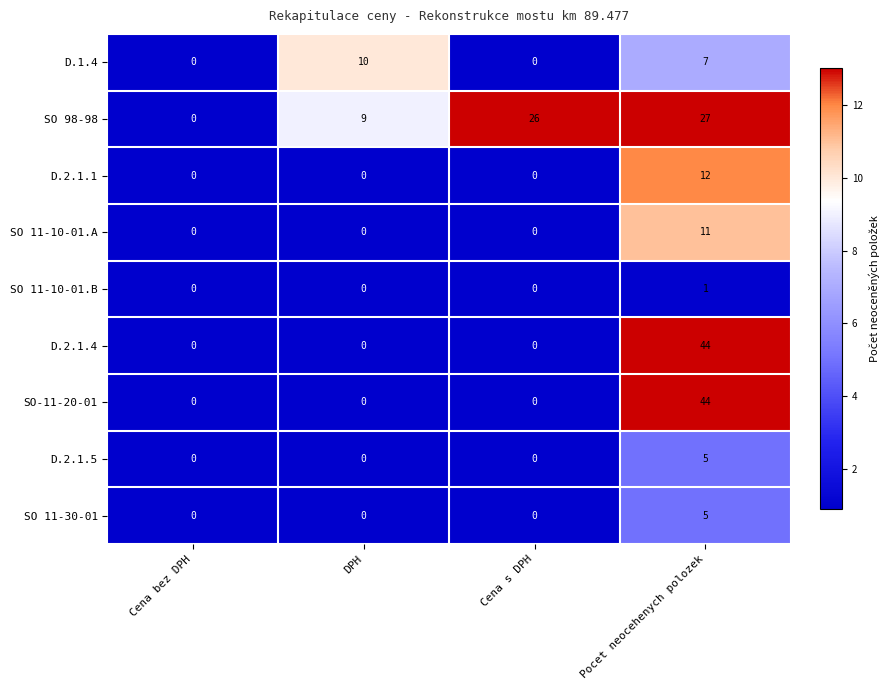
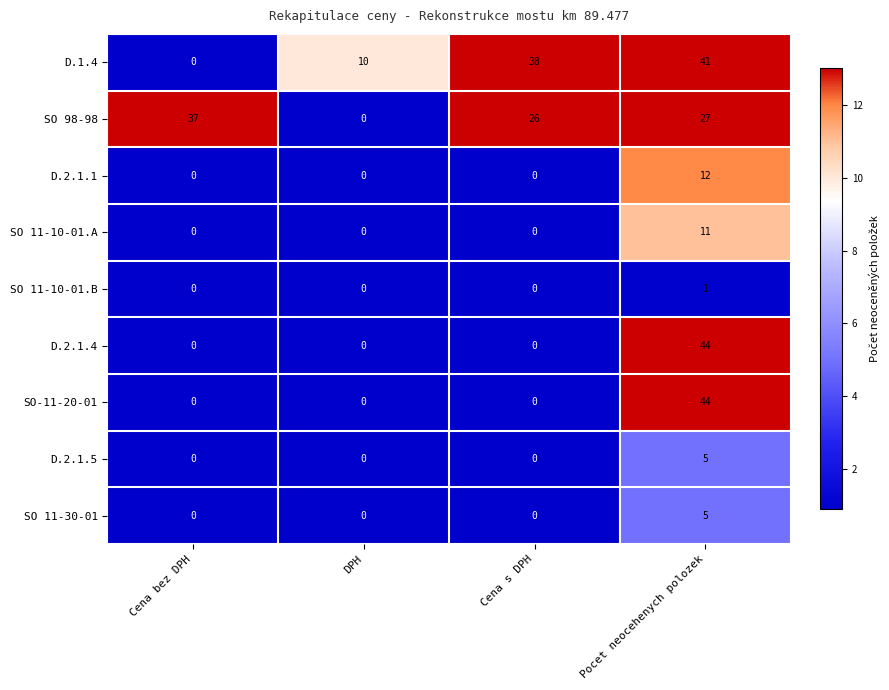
  {
    "D.1.4": {
      "Cena bez DPH": 0,
      "DPH": 10,
-     "Cena s DPH": 0,
-     "Pocet neocehenych polozek": 7
+     "Cena s DPH": 38,
+     "Pocet neocehenych polozek": 41
    },
    "SO 98-98": {
-     "Cena bez DPH": 0,
-     "DPH": 9,
+     "Cena bez DPH": 37,
+     "DPH": 0,
      "Cena s DPH": 26,
      "Pocet neocehenych polozek": 27
    },
    "D.2.1.1": {
      "Cena bez DPH": 0,
      "DPH": 0,
      "Cena s DPH": 0,
      "Pocet neocehenych polozek": 12
    },
    "SO 11-10-01.A": {
      "Cena bez DPH": 0,
      "DPH": 0,
      "Cena s DPH": 0,
      "Pocet neocehenych polozek": 11
    },
    "SO 11-10-01.B": {
      "Cena bez DPH": 0,
      "DPH": 0,
      "Cena s DPH": 0,
      "Pocet neocehenych polozek": 1
    },
    "D.2.1.4": {
      "Cena bez DPH": 0,
      "DPH": 0,
      "Cena s DPH": 0,
      "Pocet neocehenych polozek": 44
    },
    "SO-11-20-01": {
      "Cena bez DPH": 0,
      "DPH": 0,
      "Cena s DPH": 0,
      "Pocet neocehenych polozek": 44
    },
    "D.2.1.5": {
      "Cena bez DPH": 0,
      "DPH": 0,
      "Cena s DPH": 0,
      "Pocet neocehenych polozek": 5
    },
    "SO 11-30-01": {
      "Cena bez DPH": 0,
      "DPH": 0,
      "Cena s DPH": 0,
      "Pocet neocehenych polozek": 5
    }
  }
